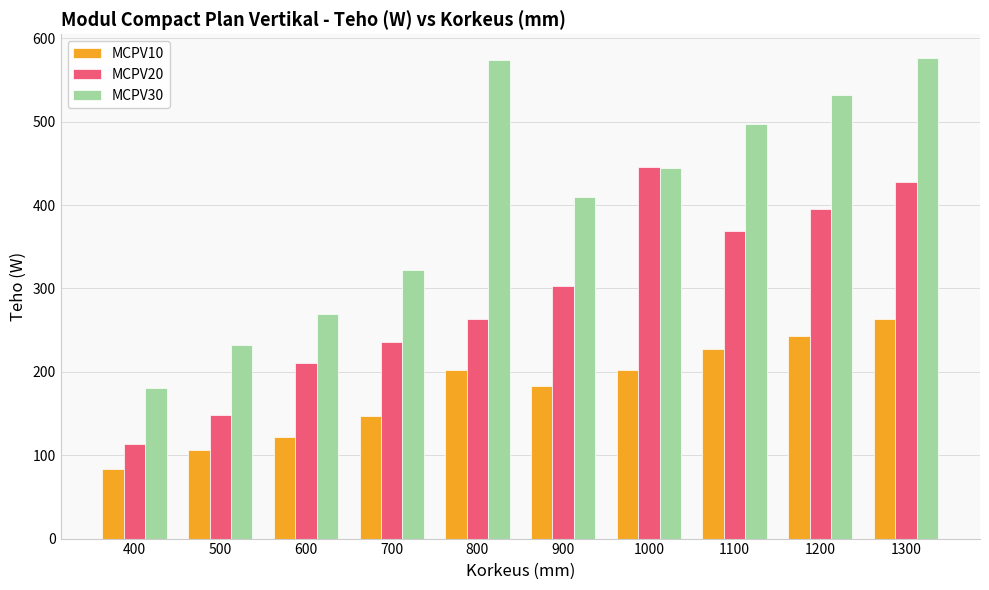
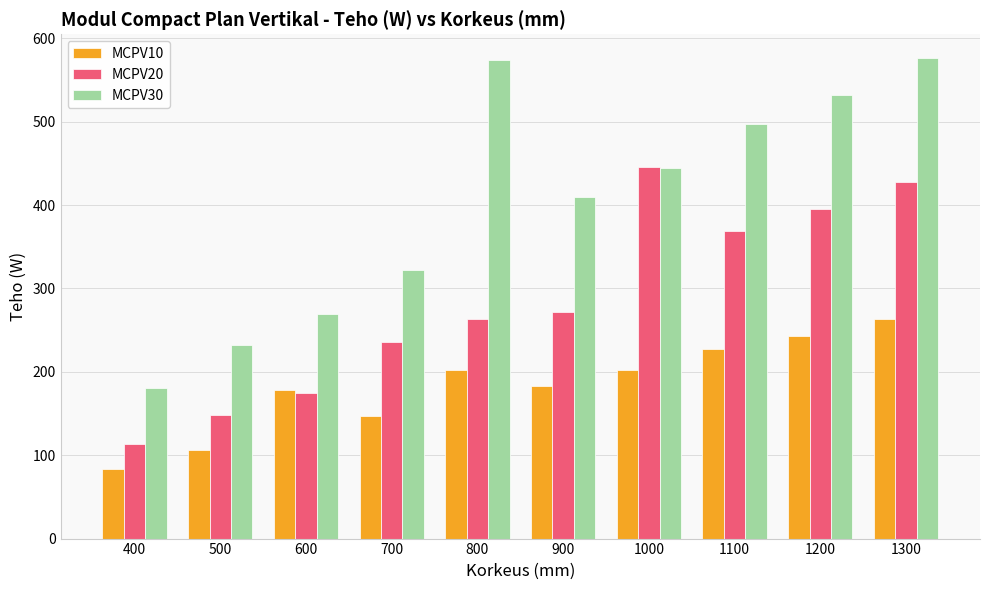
  {
    "MCPV10": {
      "400": 80,
      "500": 110,
-     "600": 120,
+     "600": 180,
      "700": 150,
      "800": 200,
      "900": 180,
      "1000": 200,
      "1100": 230,
      "1200": 240,
      "1300": 260
    },
    "MCPV20": {
      "400": 110,
      "500": 150,
-     "600": 210,
+     "600": 170,
      "700": 240,
      "800": 260,
-     "900": 300,
+     "900": 270,
      "1000": 450,
      "1100": 370,
      "1200": 390,
      "1300": 430
    },
    "MCPV30": {
      "400": 180,
      "500": 230,
      "600": 270,
      "700": 320,
      "800": 570,
      "900": 410,
      "1000": 440,
      "1100": 500,
      "1200": 530,
      "1300": 580
    }
  }
